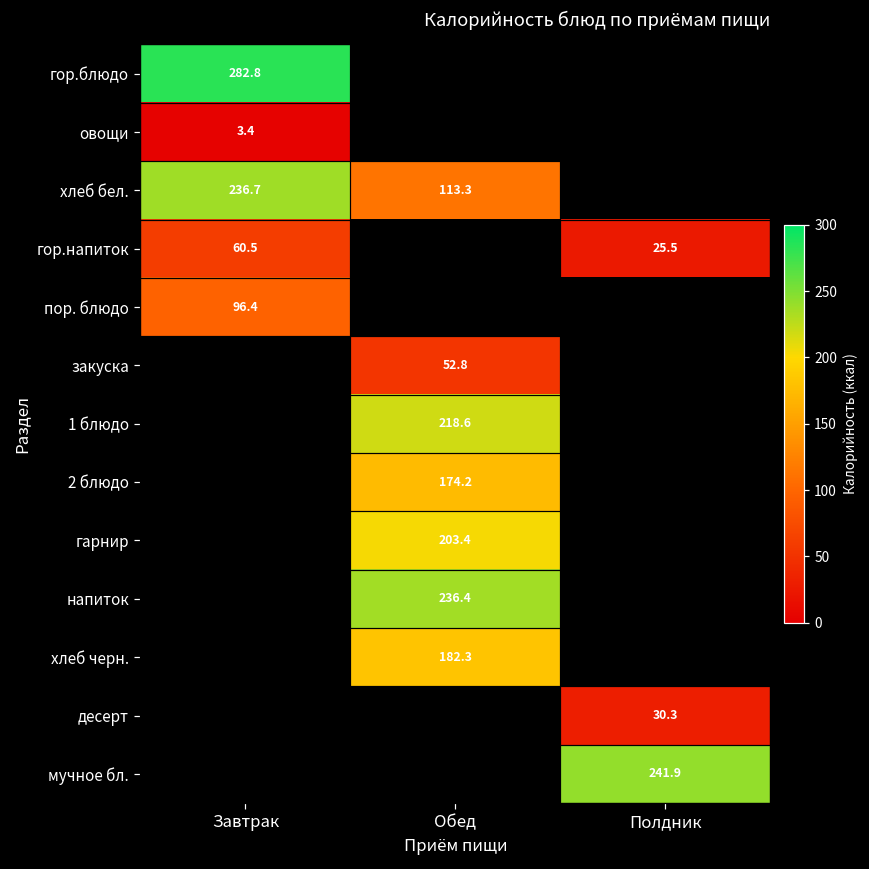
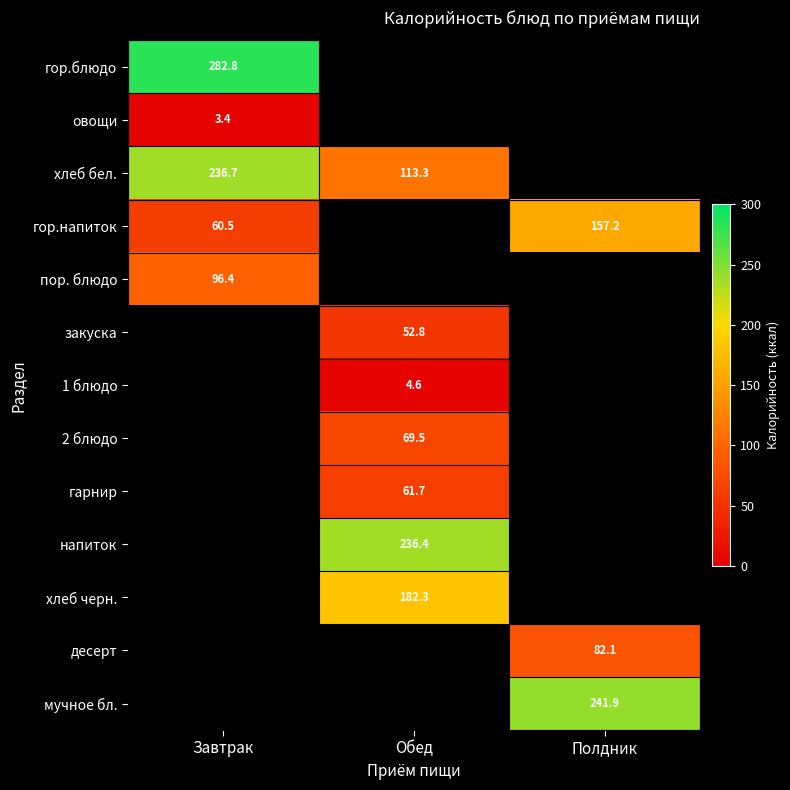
  {
    "гор.блюдо": {
      "Завтрак": 282.8
    },
    "овощи": {
      "Завтрак": 3.4
    },
    "хлеб бел.": {
      "Завтрак": 236.7,
      "Обед": 113.3
    },
    "гор.напиток": {
      "Завтрак": 60.5,
-     "Полдник": 25.5
+     "Полдник": 157.2
    },
    "пор. блюдо": {
      "Завтрак": 96.4
    },
    "закуска": {
      "Обед": 52.8
    },
    "1 блюдо": {
-     "Обед": 218.6
+     "Обед": 4.6
    },
    "2 блюдо": {
-     "Обед": 174.2
+     "Обед": 69.5
    },
    "гарнир": {
-     "Обед": 203.4
+     "Обед": 61.7
    },
    "напиток": {
      "Обед": 236.4
    },
    "хлеб черн.": {
      "Обед": 182.3
    },
    "десерт": {
-     "Полдник": 30.3
+     "Полдник": 82.1
    },
    "мучное бл.": {
      "Полдник": 241.9
    }
  }
